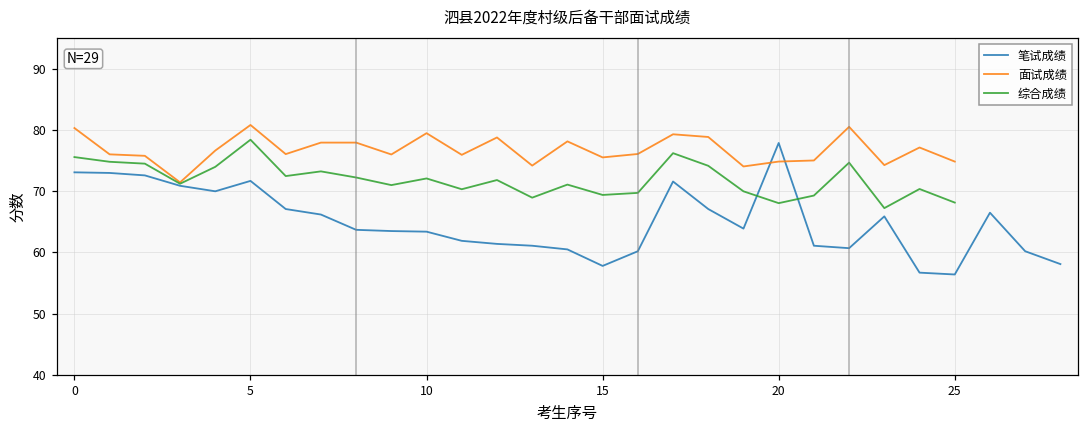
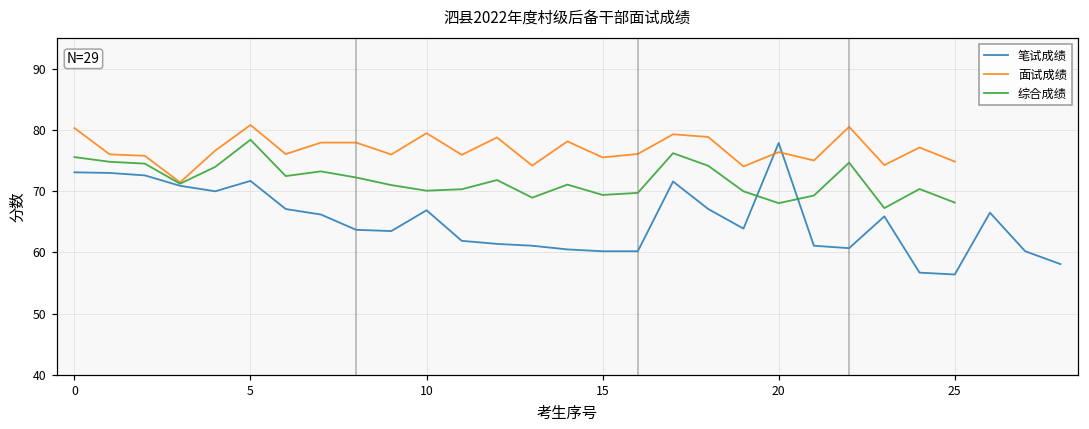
  {
    "笔试成绩": {
      "0": 73,
      "5": 72,
-     "10": 63,
-     "15": 58,
+     "10": 67,
+     "15": 60,
      "20": 78,
      "25": 56
    },
    "面试成绩": {
      "0": 80,
      "5": 81,
      "10": 80,
      "15": 76,
-     "20": 75,
+     "20": 76,
      "25": 75
    },
    "综合成绩": {
      "0": 76,
      "5": 78,
-     "10": 72,
+     "10": 70,
      "15": 69,
      "20": 68,
      "25": 68
    }
  }
